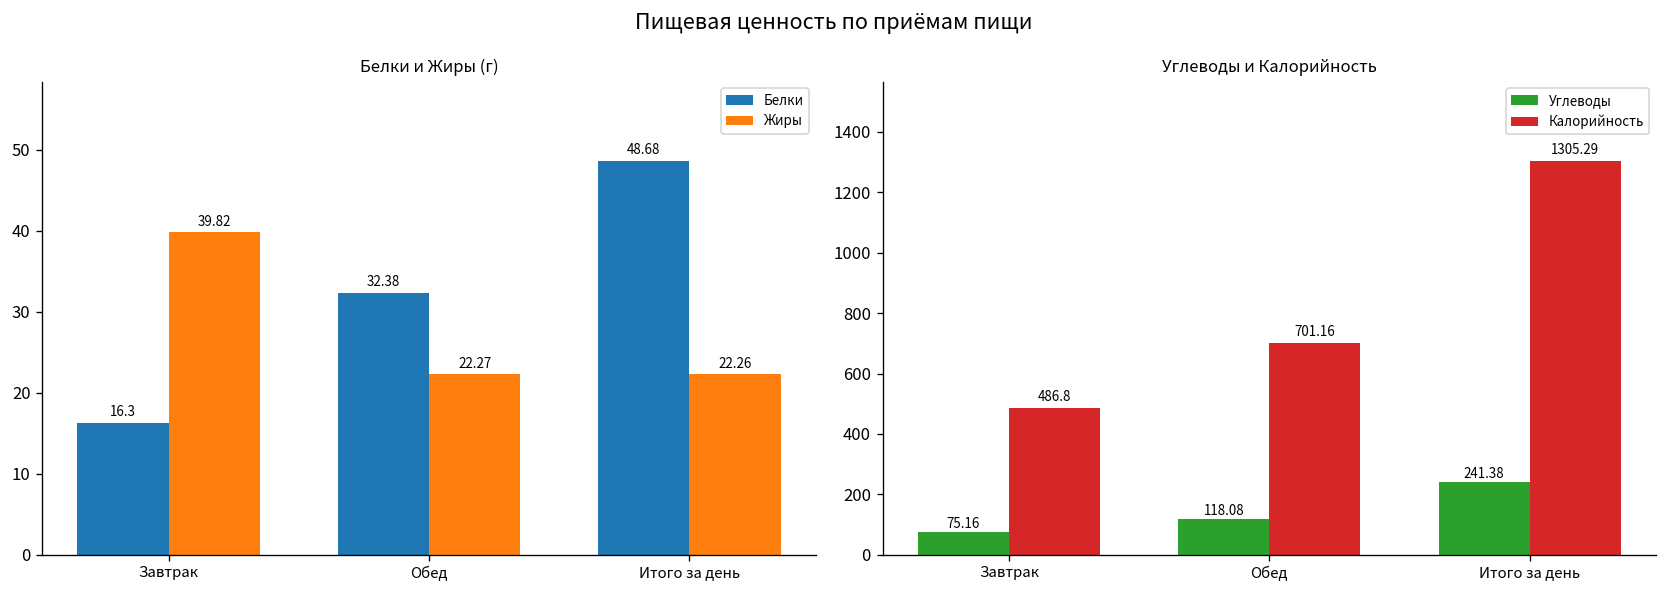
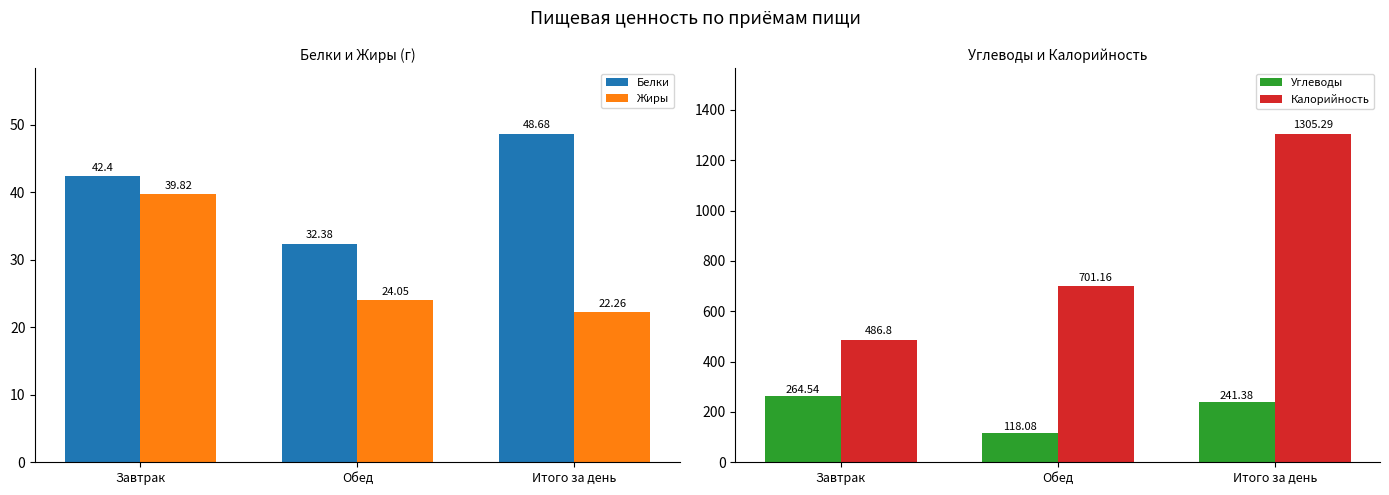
  {
    "Белки и Жиры (г)": {
      "Белки": {
-       "Завтрак": 16.3,
+       "Завтрак": 42.4,
        "Обед": 32.38,
        "Итого за день": 48.68
      },
      "Жиры": {
        "Завтрак": 39.82,
-       "Обед": 22.27,
+       "Обед": 24.05,
        "Итого за день": 22.26
      }
    },
    "Углеводы и Калорийность": {
      "Углеводы": {
-       "Завтрак": 75.16,
+       "Завтрак": 264.54,
        "Обед": 118.08,
        "Итого за день": 241.38
      },
      "Калорийность": {
        "Завтрак": 486.8,
        "Обед": 701.16,
        "Итого за день": 1305.29
      }
    }
  }
